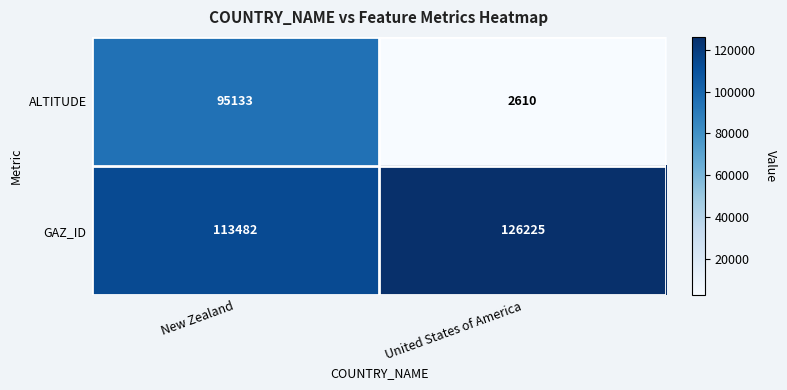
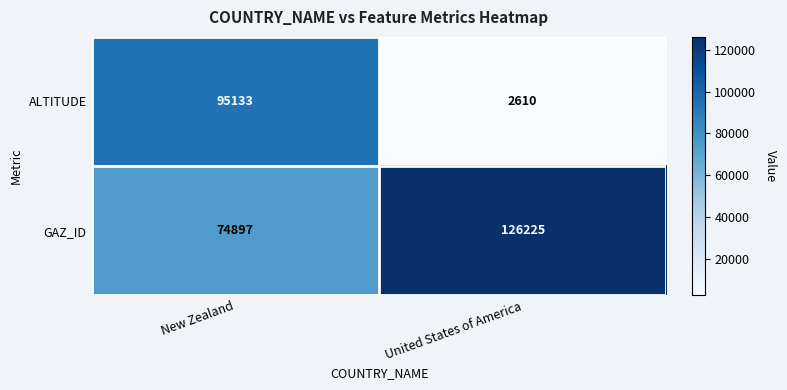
  {
    "ALTITUDE": {
      "New Zealand": 95133,
      "United States of America": 2610
    },
    "GAZ_ID": {
-     "New Zealand": 113482,
+     "New Zealand": 74897,
      "United States of America": 126225
    }
  }
